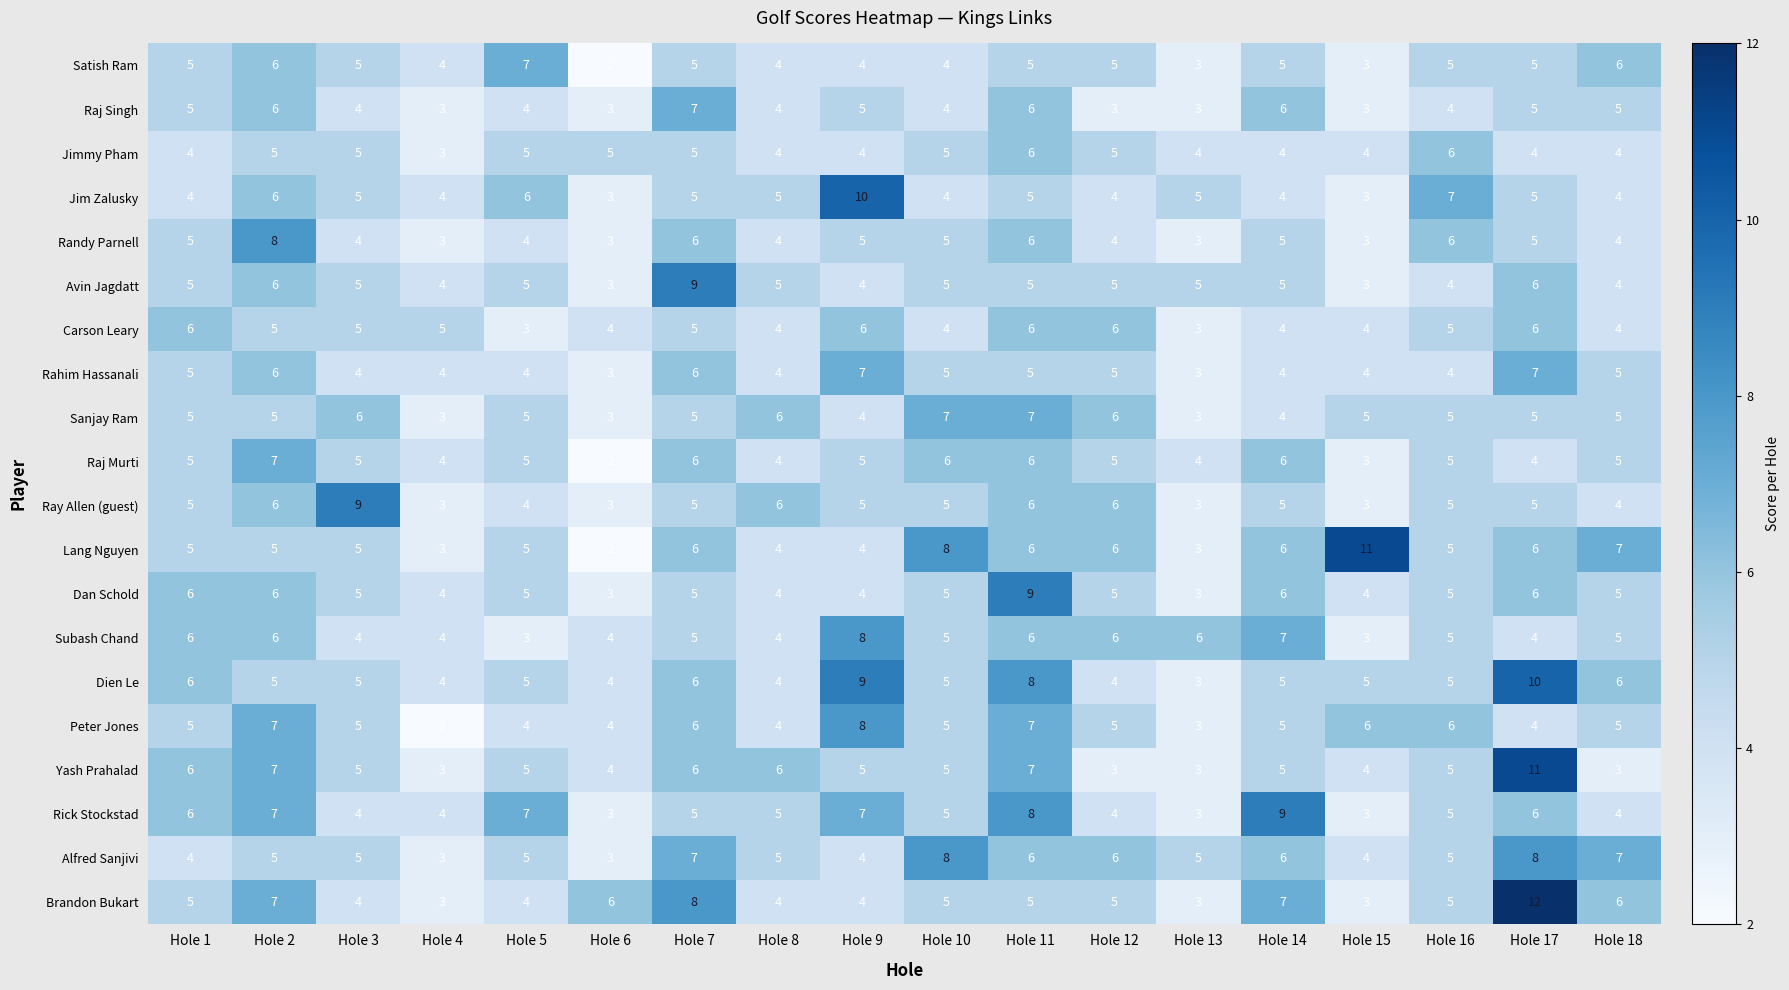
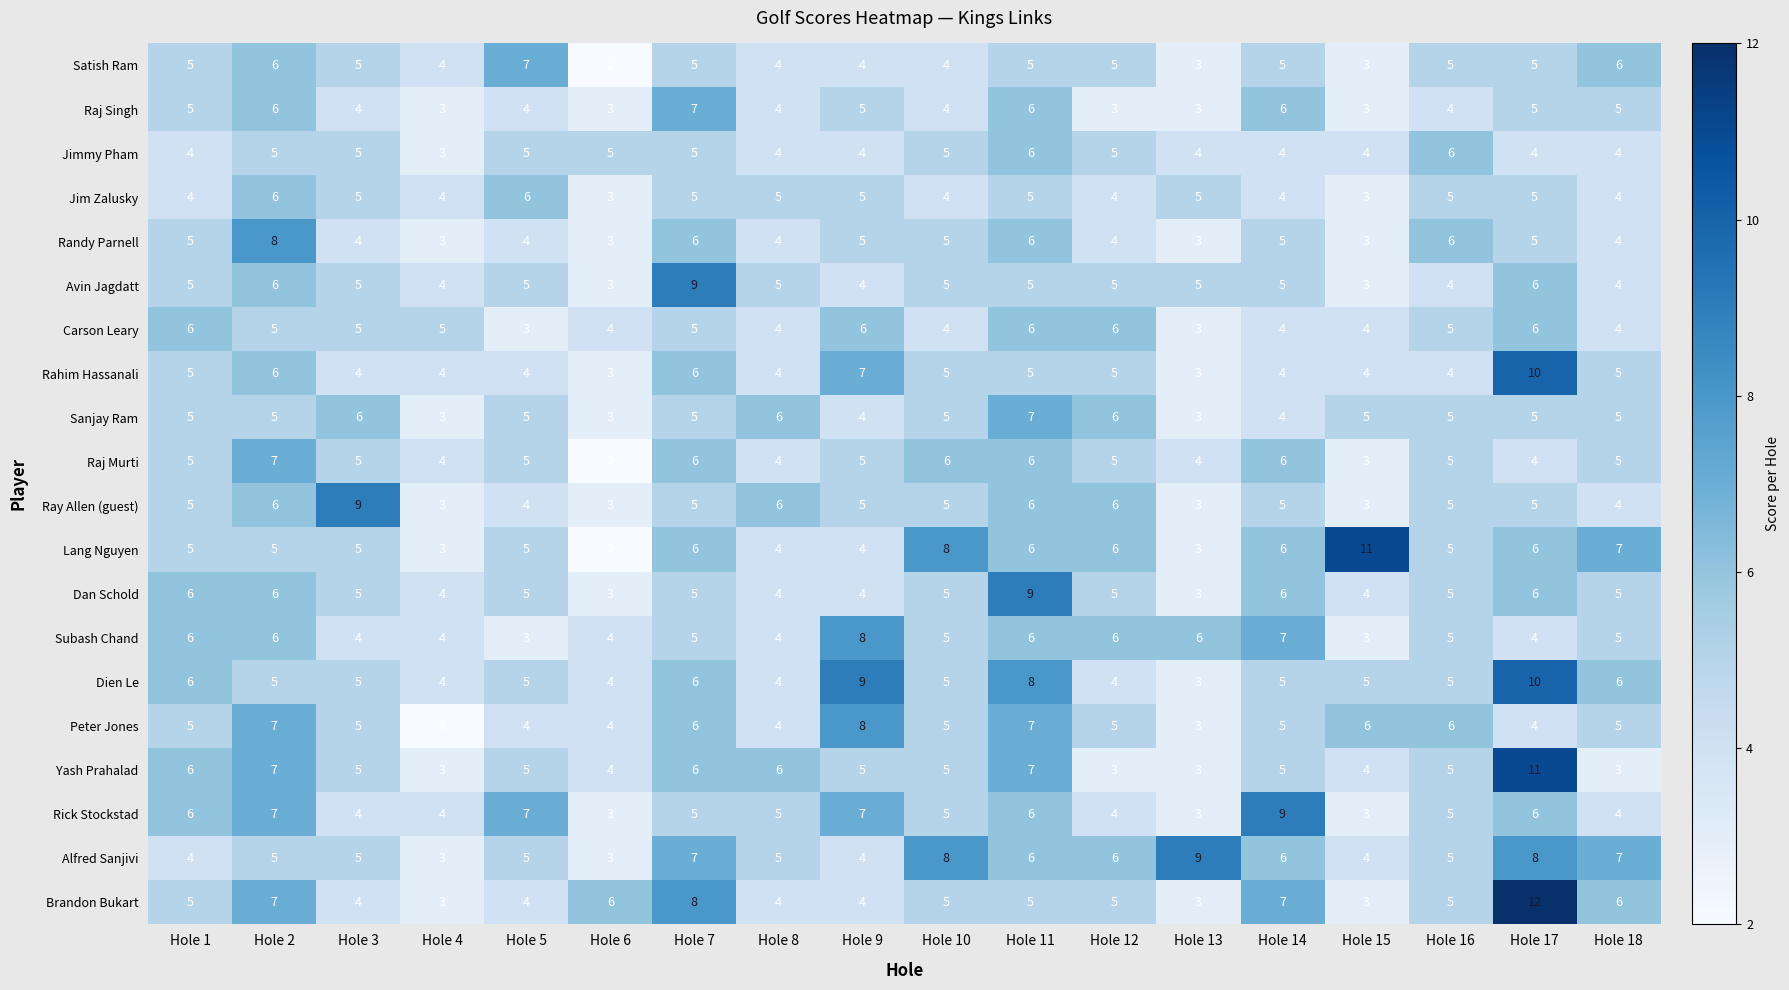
  {
    "Jim Zalusky": {
      "Hole 1": 4,
      "Hole 2": 6,
      "Hole 3": 5,
      "Hole 4": 4,
      "Hole 5": 6,
      "Hole 7": 5,
      "Hole 8": 5,
-     "Hole 9": 10,
+     "Hole 9": 5,
      "Hole 10": 4,
      "Hole 11": 5,
      "Hole 12": 4,
      "Hole 13": 5,
      "Hole 14": 4,
-     "Hole 16": 7,
+     "Hole 16": 5,
      "Hole 17": 5,
      "Hole 18": 4
    },
    "Rahim Hassanali": {
      "Hole 1": 5,
      "Hole 2": 6,
      "Hole 3": 4,
      "Hole 4": 4,
      "Hole 5": 4,
      "Hole 7": 6,
      "Hole 8": 4,
      "Hole 9": 7,
      "Hole 10": 5,
      "Hole 11": 5,
      "Hole 12": 5,
      "Hole 14": 4,
      "Hole 15": 4,
      "Hole 16": 4,
-     "Hole 17": 7,
+     "Hole 17": 10,
      "Hole 18": 5
    },
    "Sanjay Ram": {
      "Hole 1": 5,
      "Hole 2": 5,
      "Hole 3": 6,
      "Hole 5": 5,
      "Hole 7": 5,
      "Hole 8": 6,
      "Hole 9": 4,
-     "Hole 10": 7,
+     "Hole 10": 5,
      "Hole 11": 7,
      "Hole 12": 6,
      "Hole 14": 4,
      "Hole 15": 5,
      "Hole 16": 5,
      "Hole 17": 5,
      "Hole 18": 5
    },
    "Rick Stockstad": {
      "Hole 1": 6,
      "Hole 2": 7,
      "Hole 3": 4,
      "Hole 4": 4,
      "Hole 5": 7,
      "Hole 7": 5,
      "Hole 8": 5,
      "Hole 9": 7,
      "Hole 10": 5,
-     "Hole 11": 8,
+     "Hole 11": 6,
      "Hole 12": 4,
      "Hole 14": 9,
      "Hole 16": 5,
      "Hole 17": 6,
      "Hole 18": 4
    },
    "Alfred Sanjivi": {
      "Hole 1": 4,
      "Hole 2": 5,
      "Hole 3": 5,
      "Hole 5": 5,
      "Hole 7": 7,
      "Hole 8": 5,
      "Hole 9": 4,
      "Hole 10": 8,
      "Hole 11": 6,
      "Hole 12": 6,
-     "Hole 13": 5,
+     "Hole 13": 9,
      "Hole 14": 6,
      "Hole 15": 4,
      "Hole 16": 5,
      "Hole 17": 8,
      "Hole 18": 7
    }
  }
